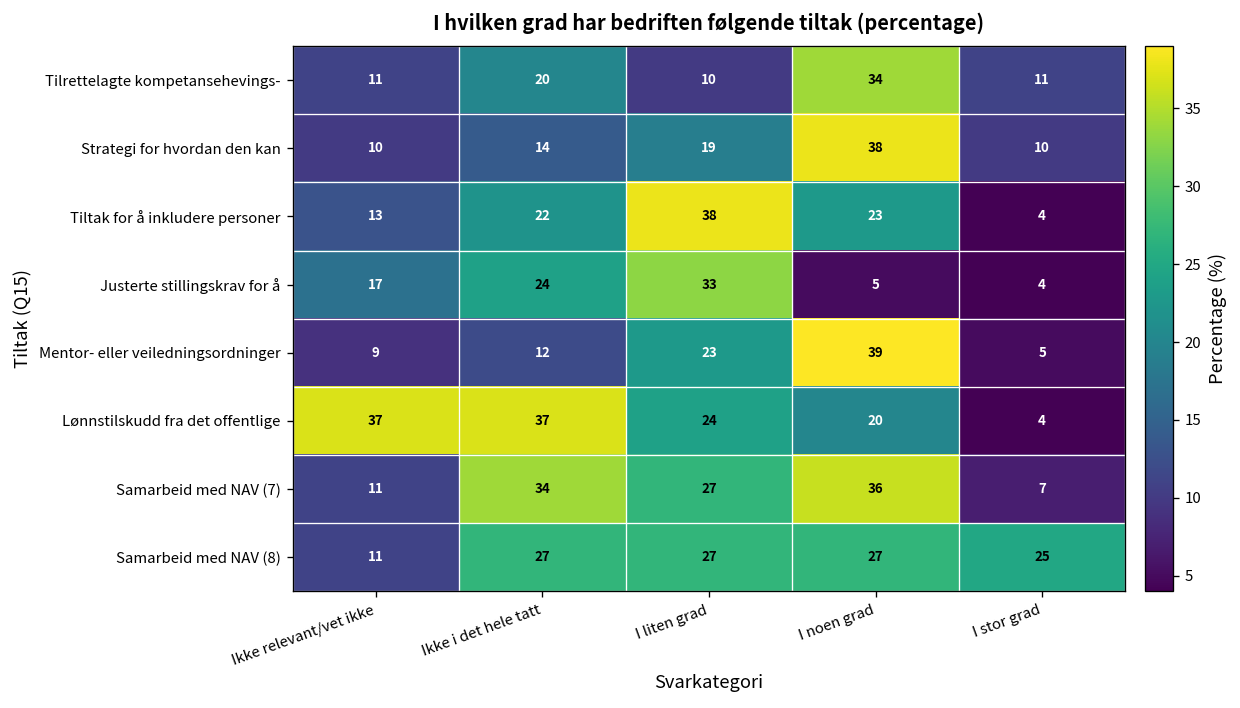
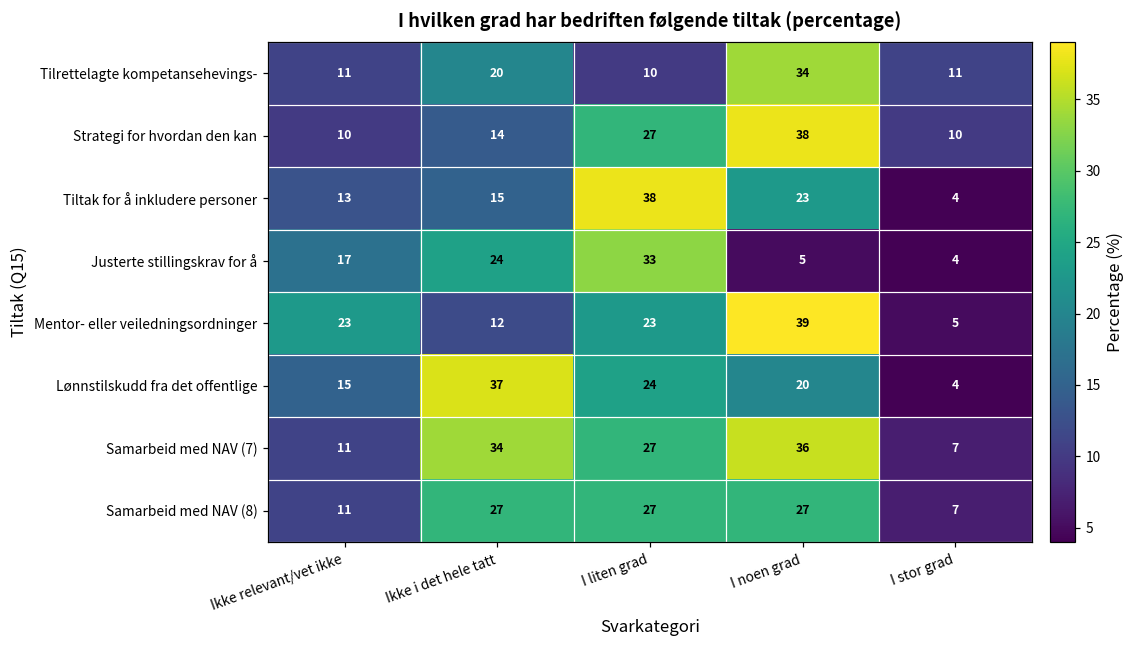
  {
    "Tilrettelagte kompetansehevings-": {
      "Ikke relevant/vet ikke": 11,
      "Ikke i det hele tatt": 20,
      "I liten grad": 10,
      "I noen grad": 34,
      "I stor grad": 11
    },
    "Strategi for hvordan den kan": {
      "Ikke relevant/vet ikke": 10,
      "Ikke i det hele tatt": 14,
-     "I liten grad": 19,
+     "I liten grad": 27,
      "I noen grad": 38,
      "I stor grad": 10
    },
    "Tiltak for å inkludere personer": {
      "Ikke relevant/vet ikke": 13,
-     "Ikke i det hele tatt": 22,
+     "Ikke i det hele tatt": 15,
      "I liten grad": 38,
      "I noen grad": 23,
      "I stor grad": 4
    },
    "Justerte stillingskrav for å": {
      "Ikke relevant/vet ikke": 17,
      "Ikke i det hele tatt": 24,
      "I liten grad": 33,
      "I noen grad": 5,
      "I stor grad": 4
    },
    "Mentor- eller veiledningsordninger": {
-     "Ikke relevant/vet ikke": 9,
+     "Ikke relevant/vet ikke": 23,
      "Ikke i det hele tatt": 12,
      "I liten grad": 23,
      "I noen grad": 39,
      "I stor grad": 5
    },
    "Lønnstilskudd fra det offentlige": {
-     "Ikke relevant/vet ikke": 37,
+     "Ikke relevant/vet ikke": 15,
      "Ikke i det hele tatt": 37,
      "I liten grad": 24,
      "I noen grad": 20,
      "I stor grad": 4
    },
    "Samarbeid med NAV (7)": {
      "Ikke relevant/vet ikke": 11,
      "Ikke i det hele tatt": 34,
      "I liten grad": 27,
      "I noen grad": 36,
      "I stor grad": 7
    },
    "Samarbeid med NAV (8)": {
      "Ikke relevant/vet ikke": 11,
      "Ikke i det hele tatt": 27,
      "I liten grad": 27,
      "I noen grad": 27,
-     "I stor grad": 25
+     "I stor grad": 7
    }
  }
